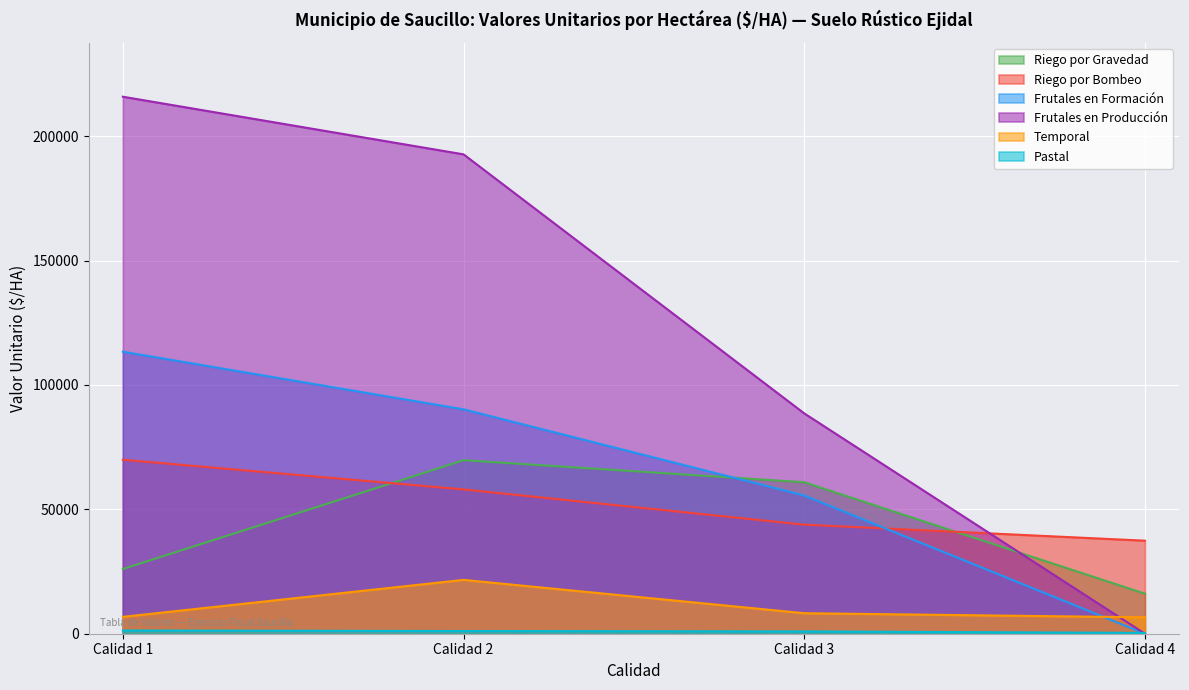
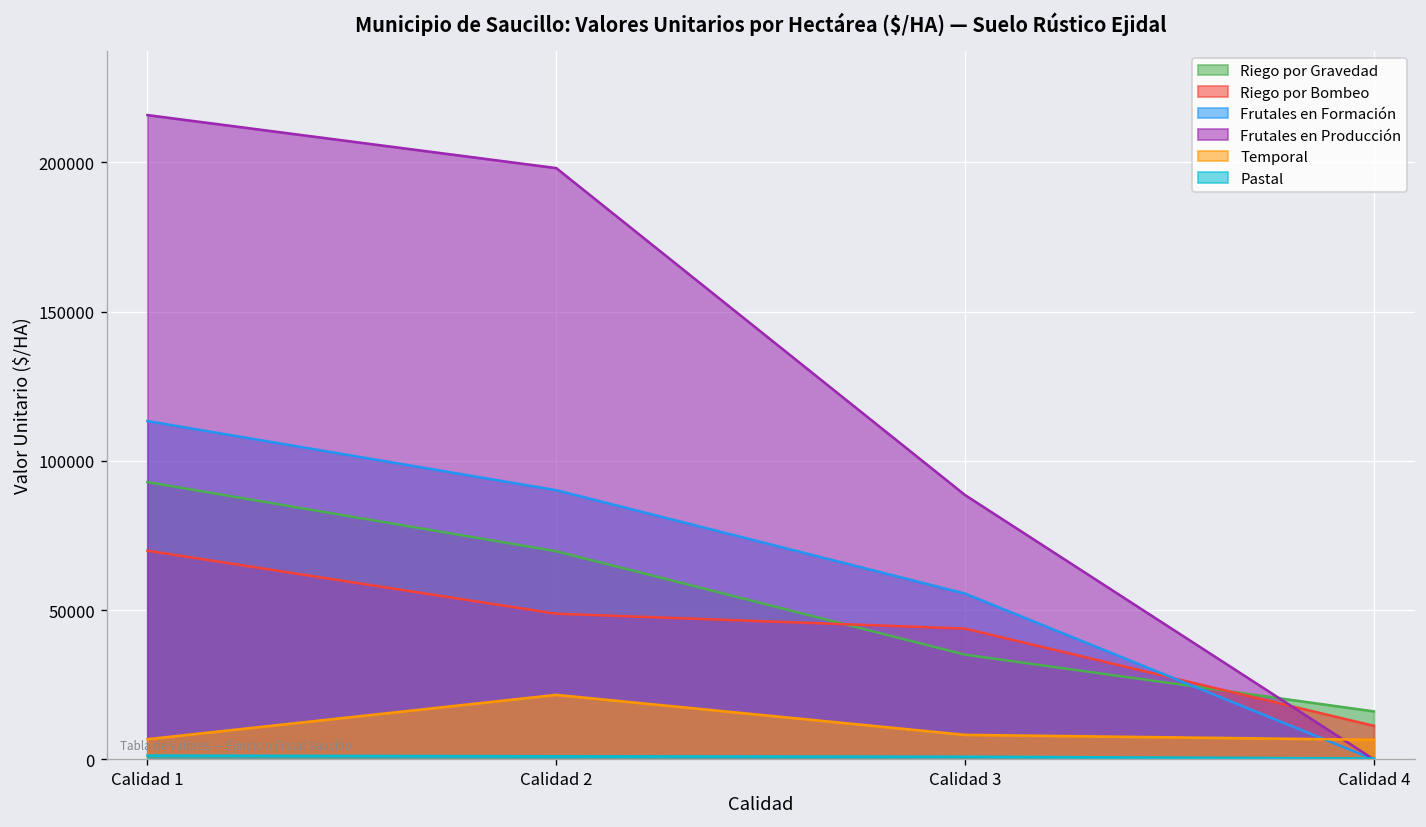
  {
    "Riego por Gravedad": {
-     "Calidad 1": 26000,
+     "Calidad 1": 93000,
      "Calidad 2": 70000,
-     "Calidad 3": 61000,
+     "Calidad 3": 35000,
      "Calidad 4": 16000
    },
    "Riego por Bombeo": {
      "Calidad 1": 70000,
-     "Calidad 2": 58000,
+     "Calidad 2": 49000,
      "Calidad 3": 44000,
-     "Calidad 4": 37000
+     "Calidad 4": 11000
    },
    "Frutales en Producción": {
      "Calidad 1": 216000,
-     "Calidad 2": 193000,
+     "Calidad 2": 198000,
      "Calidad 3": 89000
    },
    "Temporal": {
      "Calidad 1": 7000,
      "Calidad 2": 22000,
      "Calidad 3": 8000,
      "Calidad 4": 7000
    }
  }
